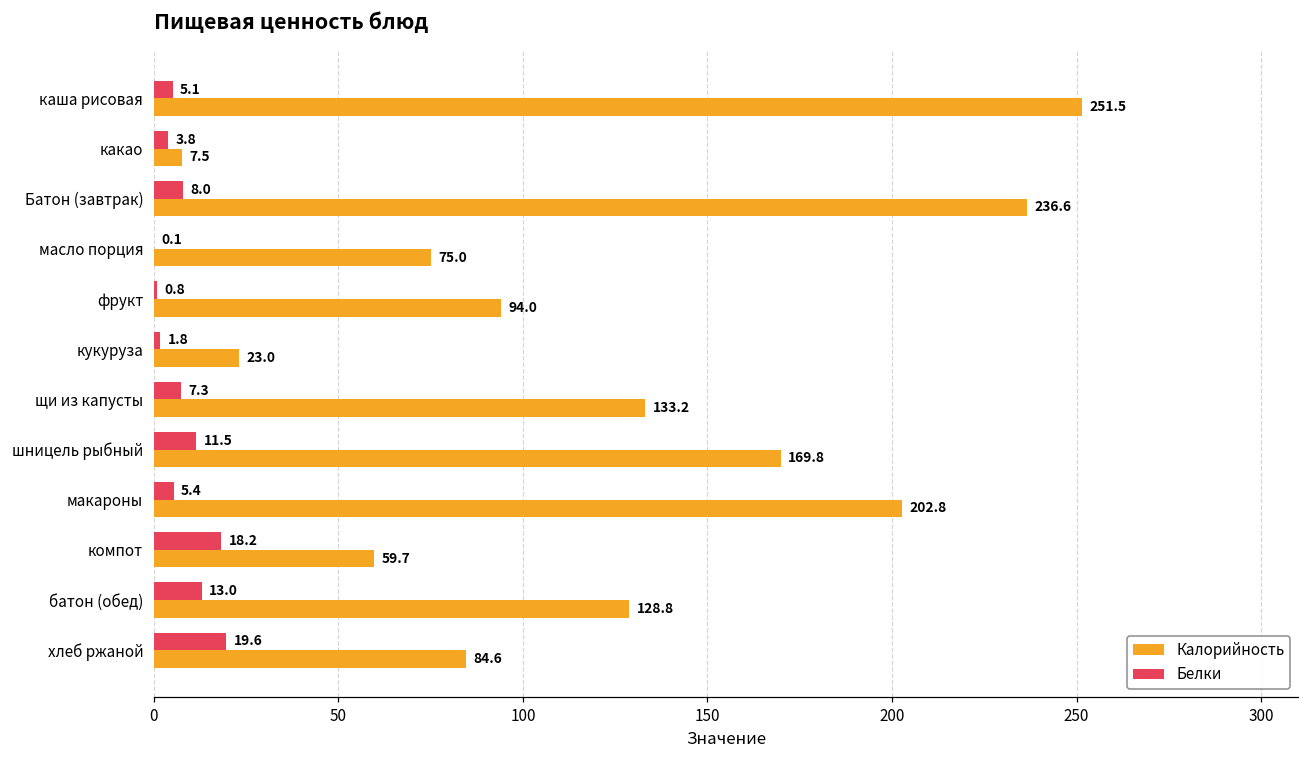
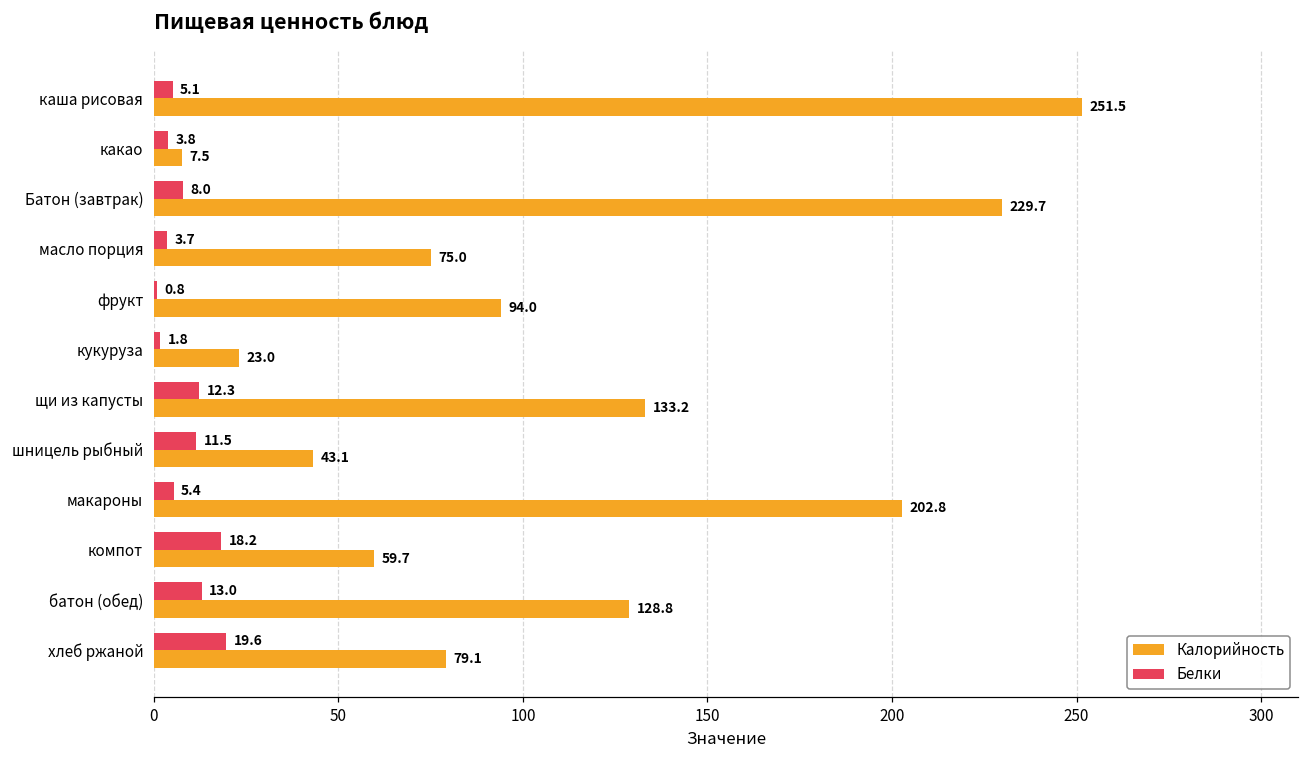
  {
    "Калорийность": {
      "каша рисовая": 251.5,
      "какао": 7.5,
-     "Батон (завтрак)": 236.6,
+     "Батон (завтрак)": 229.7,
      "масло порция": 75.0,
      "фрукт": 94.0,
      "кукуруза": 23.0,
      "щи из капусты": 133.2,
-     "шницель рыбный": 169.8,
+     "шницель рыбный": 43.1,
      "макароны": 202.8,
      "компот": 59.7,
      "батон (обед)": 128.8,
-     "хлеб ржаной": 84.6
+     "хлеб ржаной": 79.1
    },
    "Белки": {
      "каша рисовая": 5.1,
      "какао": 3.8,
      "Батон (завтрак)": 8.0,
-     "масло порция": 0.1,
+     "масло порция": 3.7,
      "фрукт": 0.8,
      "кукуруза": 1.8,
-     "щи из капусты": 7.3,
+     "щи из капусты": 12.3,
      "шницель рыбный": 11.5,
      "макароны": 5.4,
      "компот": 18.2,
      "батон (обед)": 13.0,
      "хлеб ржаной": 19.6
    }
  }
